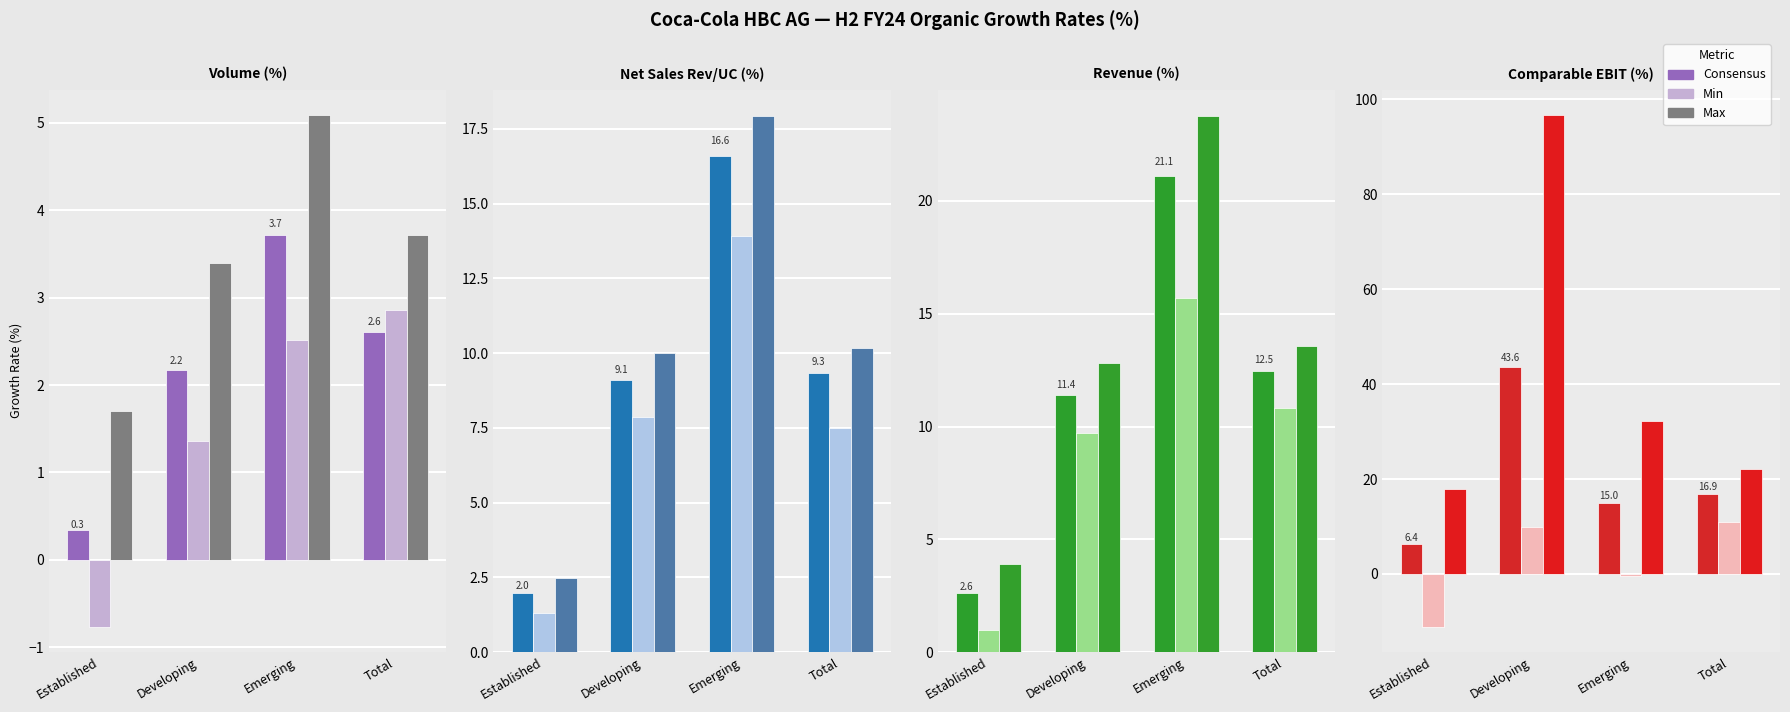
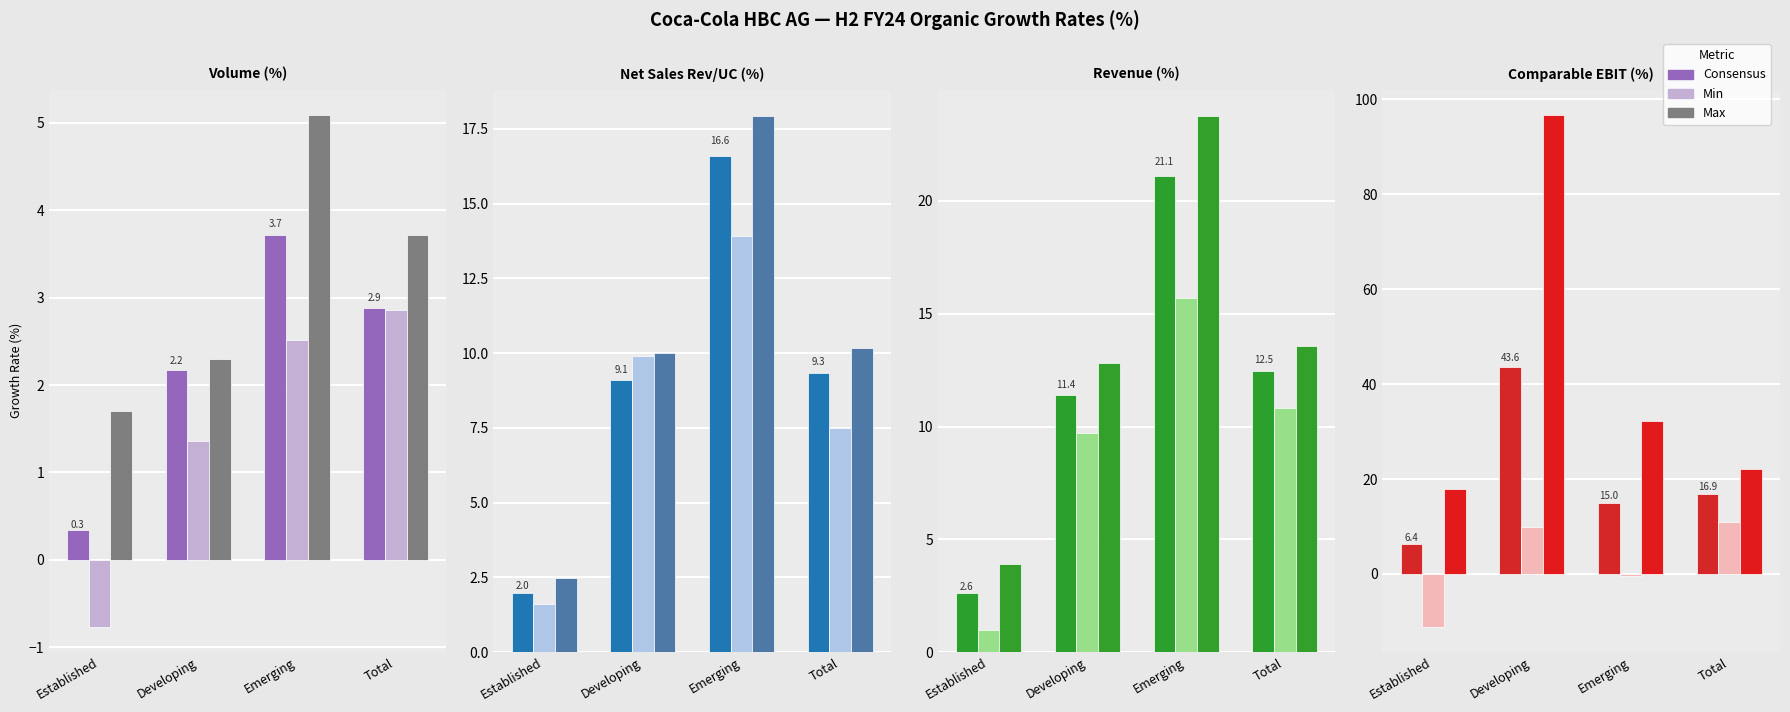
  {
    "Volume (%)": {
      "Consensus": {
        "Established": 0.3,
        "Developing": 2.2,
        "Emerging": 3.7,
-       "Total": 2.6
+       "Total": 2.9
      },
      "Min": {
        "Established": -0.8,
        "Developing": 1.4,
        "Emerging": 2.5,
        "Total": 2.9
      },
      "Max": {
        "Established": 1.7,
-       "Developing": 3.4,
+       "Developing": 2.3,
        "Emerging": 5.1,
        "Total": 3.7
      }
    },
    "Net Sales Rev/UC (%)": {
      "Min": {
-       "Established": 1.3,
-       "Developing": 7.9,
+       "Established": 1.6,
+       "Developing": 9.9,
        "Emerging": 13.9,
        "Total": 7.5
      }
    }
  }
